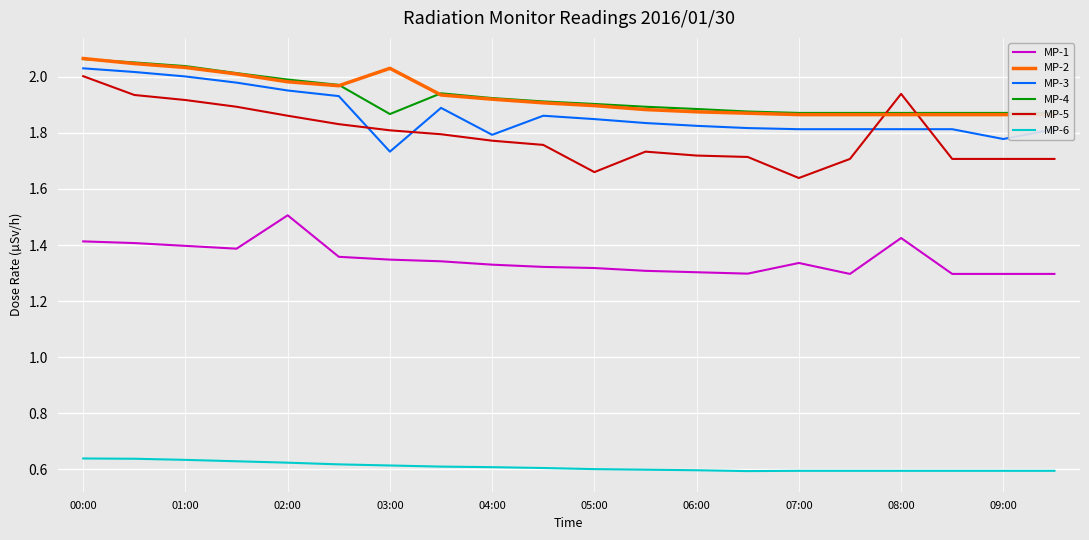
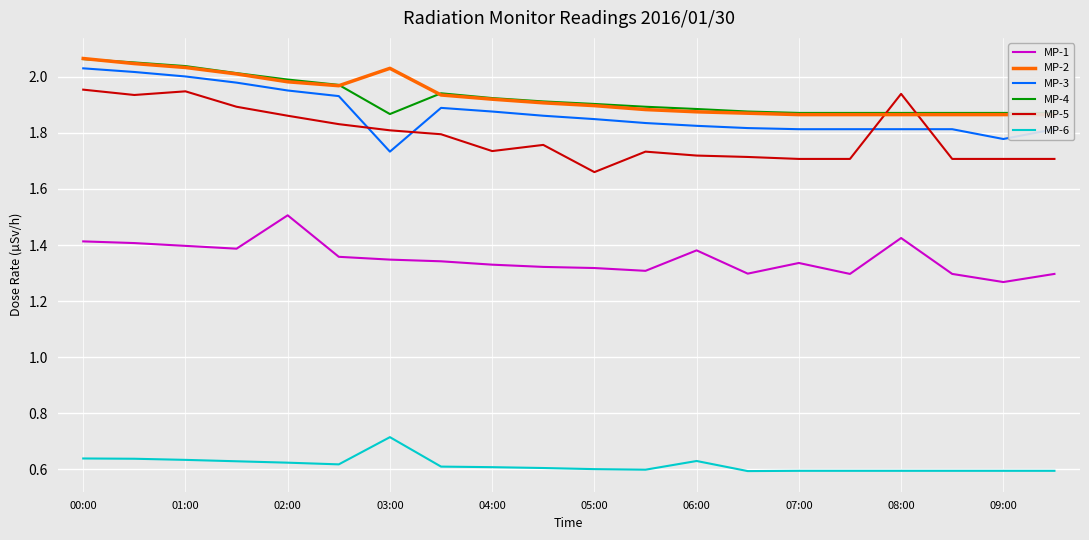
  {
    "MP-1": {
      "00:00": 1.41,
      "01:00": 1.40,
      "02:00": 1.51,
      "03:00": 1.35,
      "04:00": 1.33,
      "05:00": 1.32,
-     "06:00": 1.30,
+     "06:00": 1.38,
      "07:00": 1.34,
      "08:00": 1.43,
-     "09:00": 1.30
+     "09:00": 1.27
    },
    "MP-2": {
      "03:00": 2.03,
      "06:00": 1.88
    },
    "MP-3": {
      "00:00": 2.03,
      "01:00": 2.00,
      "02:00": 1.95,
      "03:00": 1.73,
-     "04:00": 1.79,
+     "04:00": 1.88,
      "05:00": 1.85,
      "06:00": 1.83,
      "07:00": 1.81,
      "08:00": 1.81,
      "09:00": 1.78
    },
    "MP-4": {
      "03:00": 1.87,
      "06:00": 1.89
    },
    "MP-5": {
-     "00:00": 2.00,
-     "01:00": 1.92,
+     "00:00": 1.95,
+     "01:00": 1.95,
      "02:00": 1.86,
      "03:00": 1.81,
-     "04:00": 1.77,
+     "04:00": 1.74,
      "05:00": 1.66,
      "06:00": 1.72,
-     "07:00": 1.64,
+     "07:00": 1.71,
      "08:00": 1.94,
      "09:00": 1.71
    },
    "MP-6": {
      "00:00": 0.64,
      "01:00": 0.63,
      "02:00": 0.62,
-     "03:00": 0.61,
+     "03:00": 0.72,
      "04:00": 0.61,
      "05:00": 0.60,
-     "06:00": 0.60,
+     "06:00": 0.63,
      "07:00": 0.60,
      "08:00": 0.60,
      "09:00": 0.60
    }
  }
